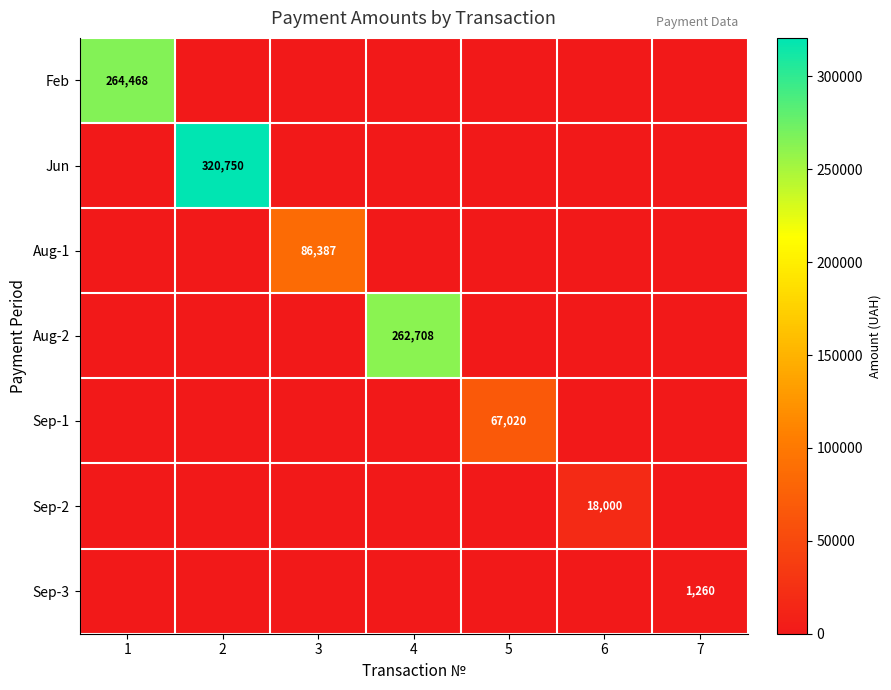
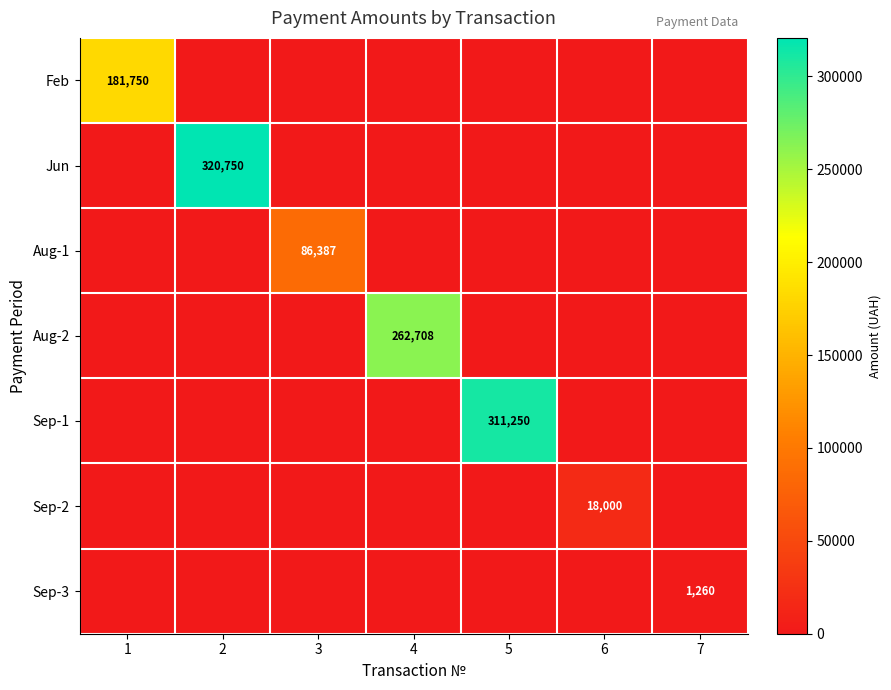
  {
    "Feb": {
-     "1": "264,468"
+     "1": "181,750"
    },
    "Jun": {
      "2": "320,750"
    },
    "Aug-1": {
      "3": "86,387"
    },
    "Aug-2": {
      "4": "262,708"
    },
    "Sep-1": {
-     "5": "67,020"
+     "5": "311,250"
    },
    "Sep-2": {
      "6": "18,000"
    },
    "Sep-3": {
      "7": "1,260"
    }
  }
